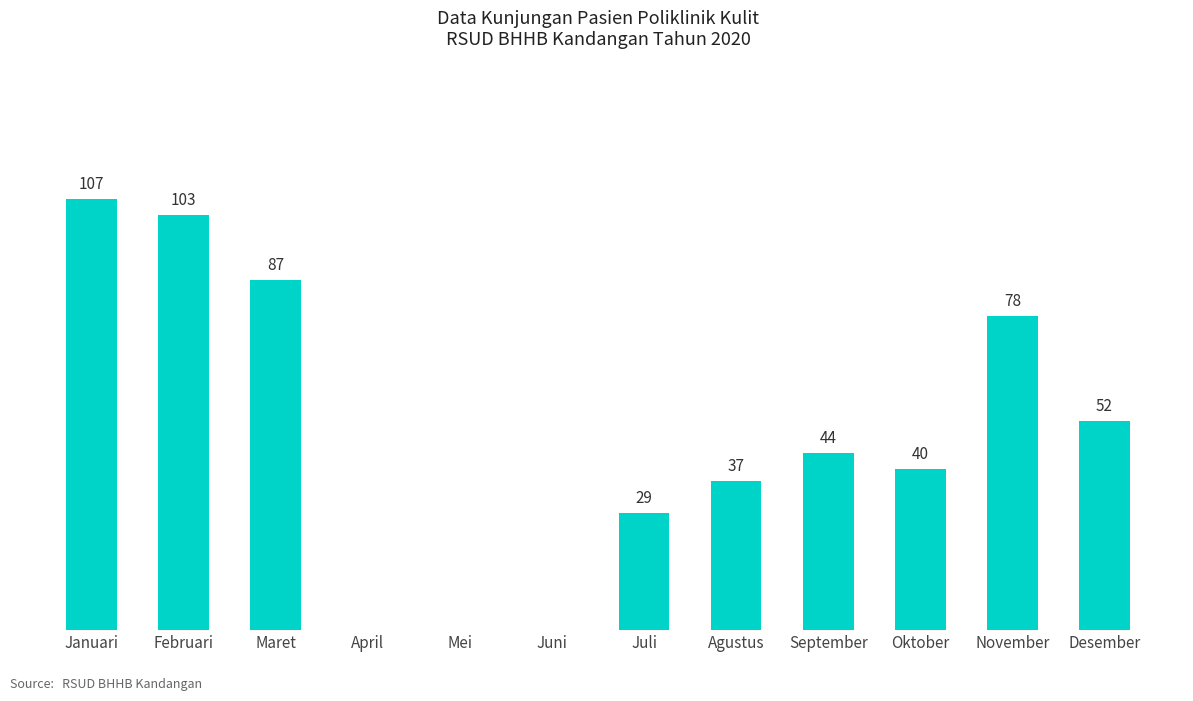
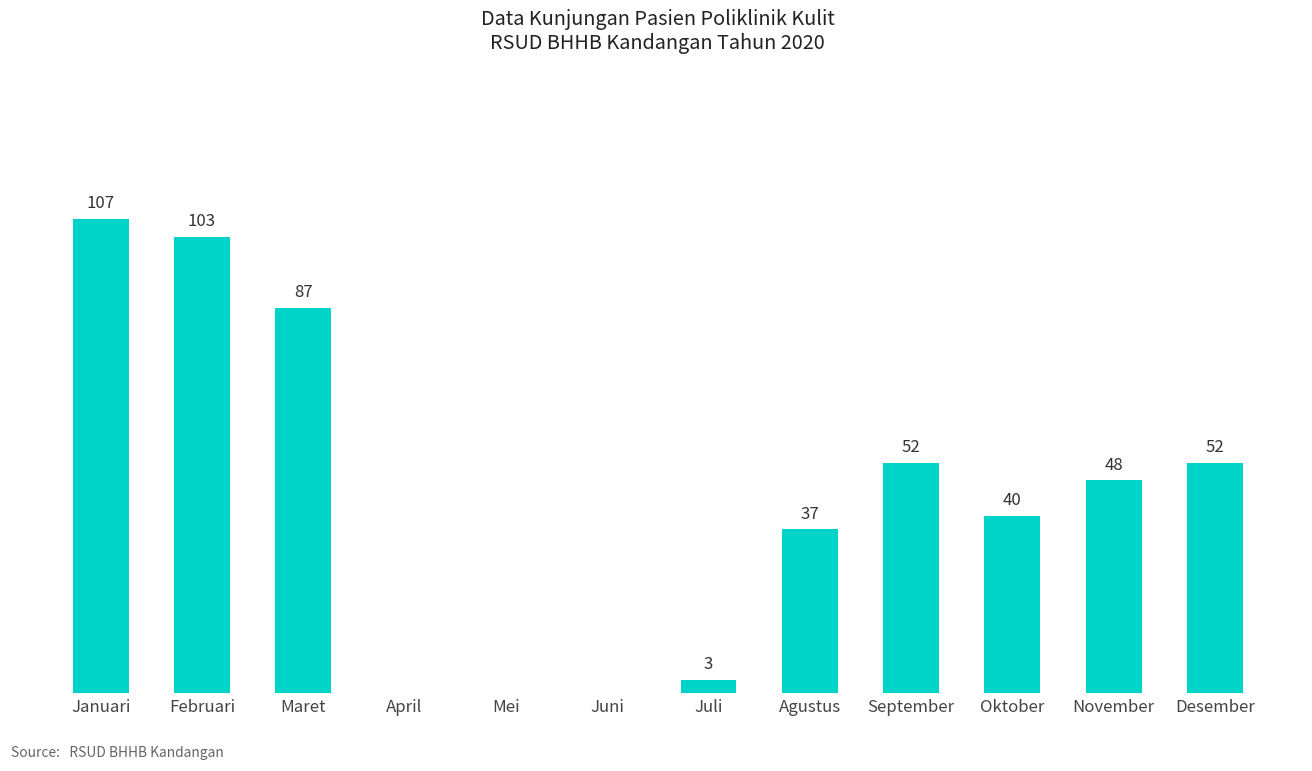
  {
    "Januari": 107,
    "Februari": 103,
    "Maret": 87,
-   "Juli": 29,
+   "Juli": 3,
    "Agustus": 37,
-   "September": 44,
+   "September": 52,
    "Oktober": 40,
-   "November": 78,
+   "November": 48,
    "Desember": 52
  }
